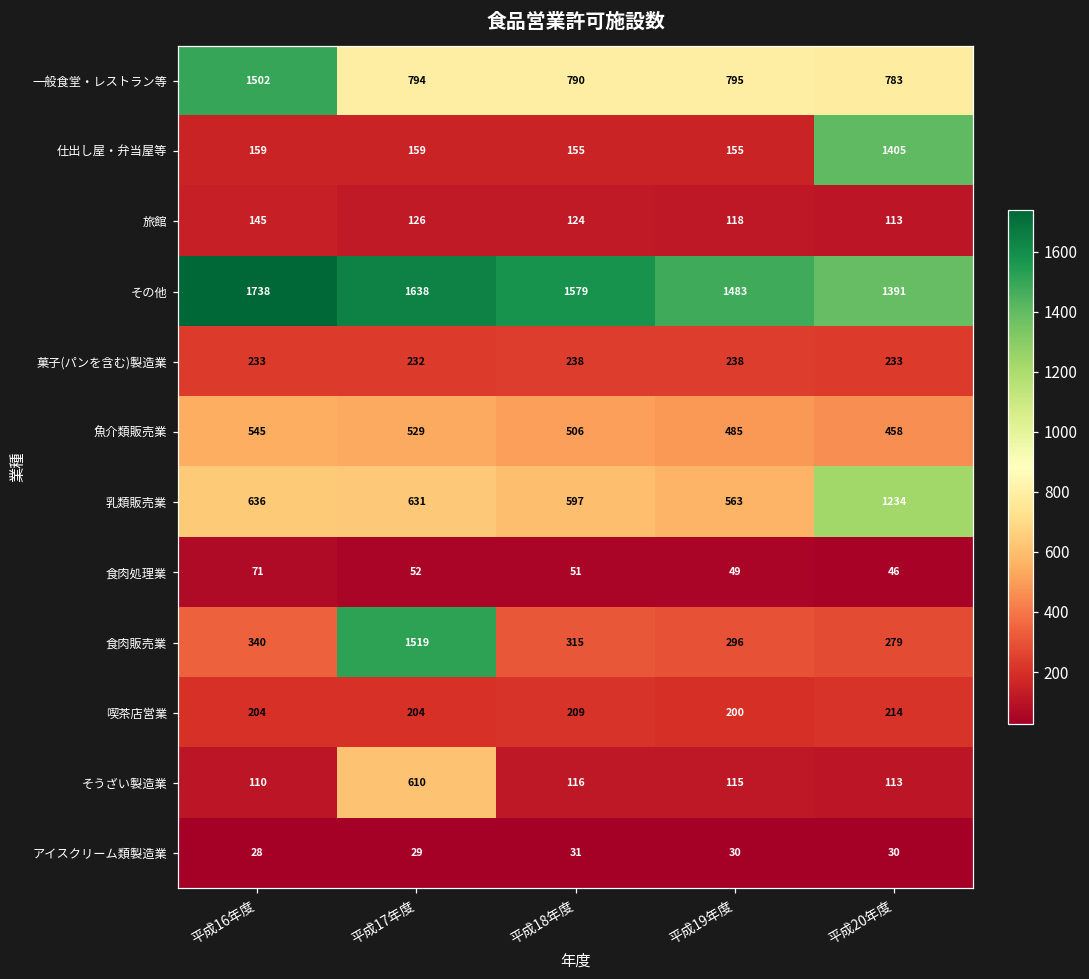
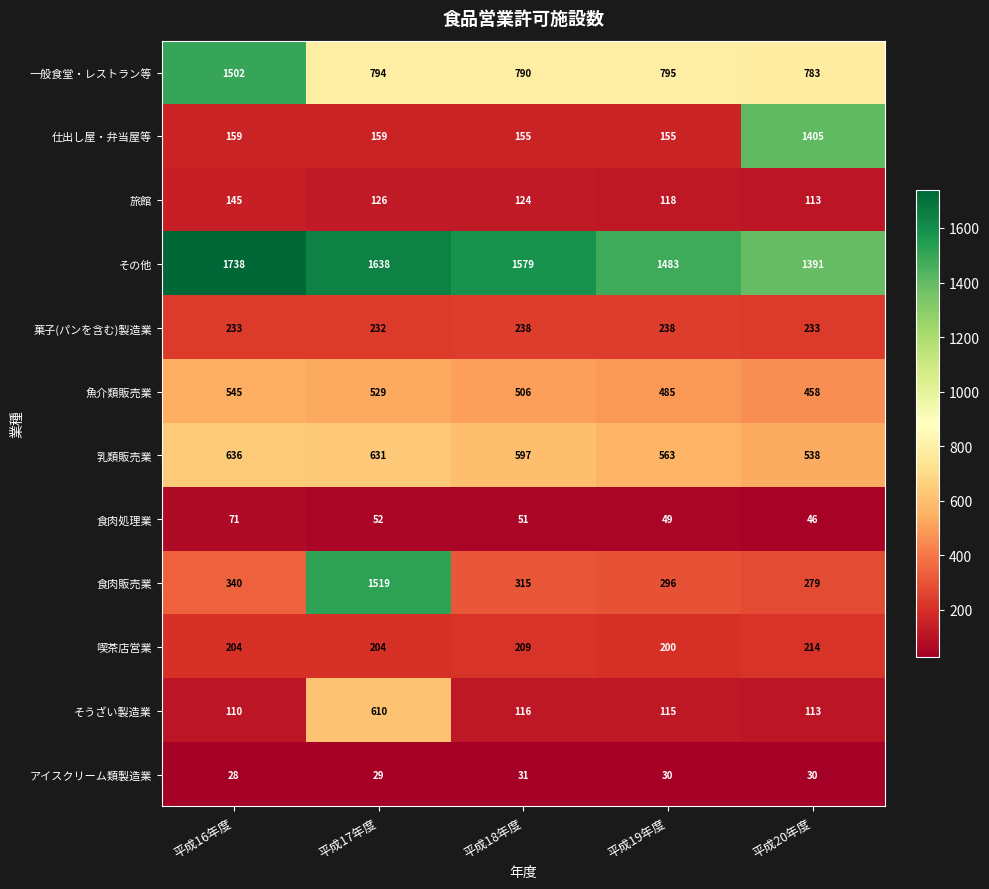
  {
    "一般食堂・レストラン等": {
      "平成16年度": 1502,
      "平成17年度": 794,
      "平成18年度": 790,
      "平成19年度": 795,
      "平成20年度": 783
    },
    "仕出し屋・弁当屋等": {
      "平成16年度": 159,
      "平成17年度": 159,
      "平成18年度": 155,
      "平成19年度": 155,
      "平成20年度": 1405
    },
    "旅館": {
      "平成16年度": 145,
      "平成17年度": 126,
      "平成18年度": 124,
      "平成19年度": 118,
      "平成20年度": 113
    },
    "その他": {
      "平成16年度": 1738,
      "平成17年度": 1638,
      "平成18年度": 1579,
      "平成19年度": 1483,
      "平成20年度": 1391
    },
    "菓子(パンを含む)製造業": {
      "平成16年度": 233,
      "平成17年度": 232,
      "平成18年度": 238,
      "平成19年度": 238,
      "平成20年度": 233
    },
    "魚介類販売業": {
      "平成16年度": 545,
      "平成17年度": 529,
      "平成18年度": 506,
      "平成19年度": 485,
      "平成20年度": 458
    },
    "乳類販売業": {
      "平成16年度": 636,
      "平成17年度": 631,
      "平成18年度": 597,
      "平成19年度": 563,
-     "平成20年度": 1234
+     "平成20年度": 538
    },
    "食肉処理業": {
      "平成16年度": 71,
      "平成17年度": 52,
      "平成18年度": 51,
      "平成19年度": 49,
      "平成20年度": 46
    },
    "食肉販売業": {
      "平成16年度": 340,
      "平成17年度": 1519,
      "平成18年度": 315,
      "平成19年度": 296,
      "平成20年度": 279
    },
    "喫茶店営業": {
      "平成16年度": 204,
      "平成17年度": 204,
      "平成18年度": 209,
      "平成19年度": 200,
      "平成20年度": 214
    },
    "そうざい製造業": {
      "平成16年度": 110,
      "平成17年度": 610,
      "平成18年度": 116,
      "平成19年度": 115,
      "平成20年度": 113
    },
    "アイスクリーム類製造業": {
      "平成16年度": 28,
      "平成17年度": 29,
      "平成18年度": 31,
      "平成19年度": 30,
      "平成20年度": 30
    }
  }
